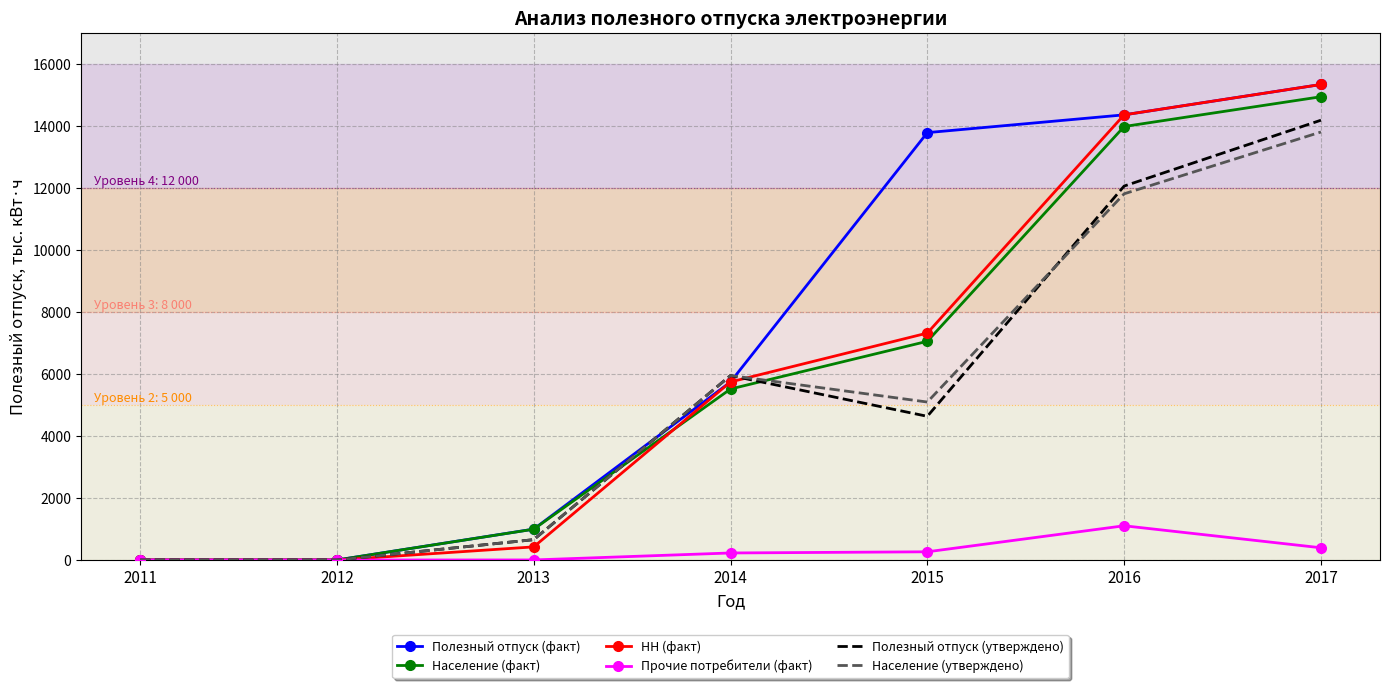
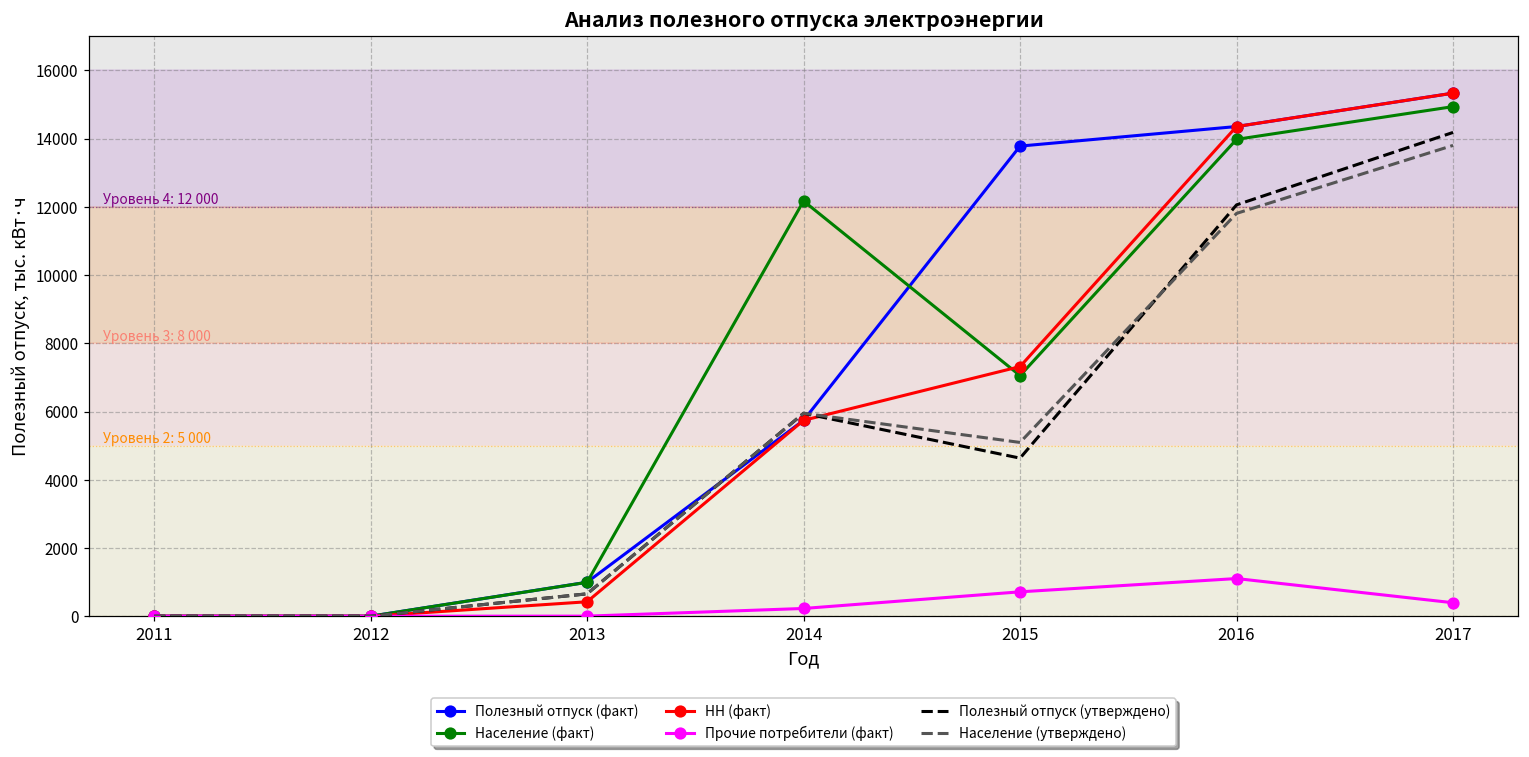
  {
    "Полезный отпуск (факт)": {
      "2015": 13800
    },
    "Население (факт)": {
-     "2014": 5500,
+     "2014": 12200,
      "2015": 7100,
      "2016": 14000,
      "2017": 14900
    },
    "НН (факт)": {
      "2013": 400,
      "2015": 7300
    },
    "Прочие потребители (факт)": {
      "2013": 0,
      "2014": 200,
-     "2015": 300,
+     "2015": 700,
      "2016": 1100,
      "2017": 400
    },
    "Полезный отпуск (утверждено)": {
      "2015": 4600,
      "2016": 12100,
      "2017": 14200
    },
    "Население (утверждено)": {
      "2015": 5100,
      "2016": 11800,
      "2017": 13800
    }
  }
